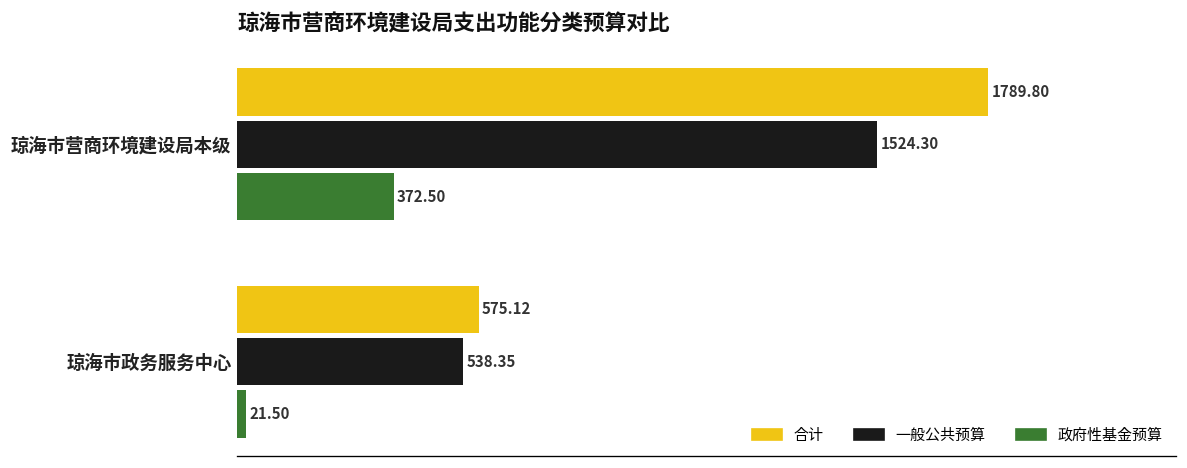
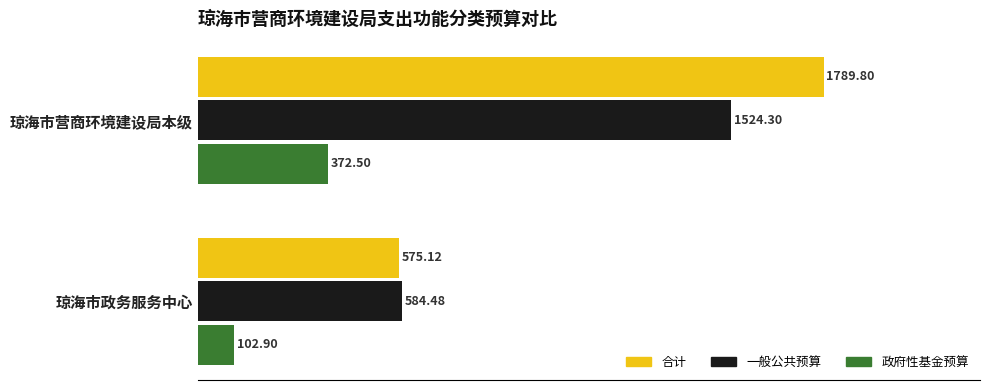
  {
    "合计": {
      "琼海市营商环境建设局本级": 1789.80,
      "琼海市政务服务中心": 575.12
    },
    "一般公共预算": {
      "琼海市营商环境建设局本级": 1524.30,
-     "琼海市政务服务中心": 538.35
+     "琼海市政务服务中心": 584.48
    },
    "政府性基金预算": {
      "琼海市营商环境建设局本级": 372.50,
-     "琼海市政务服务中心": 21.50
+     "琼海市政务服务中心": 102.90
    }
  }
